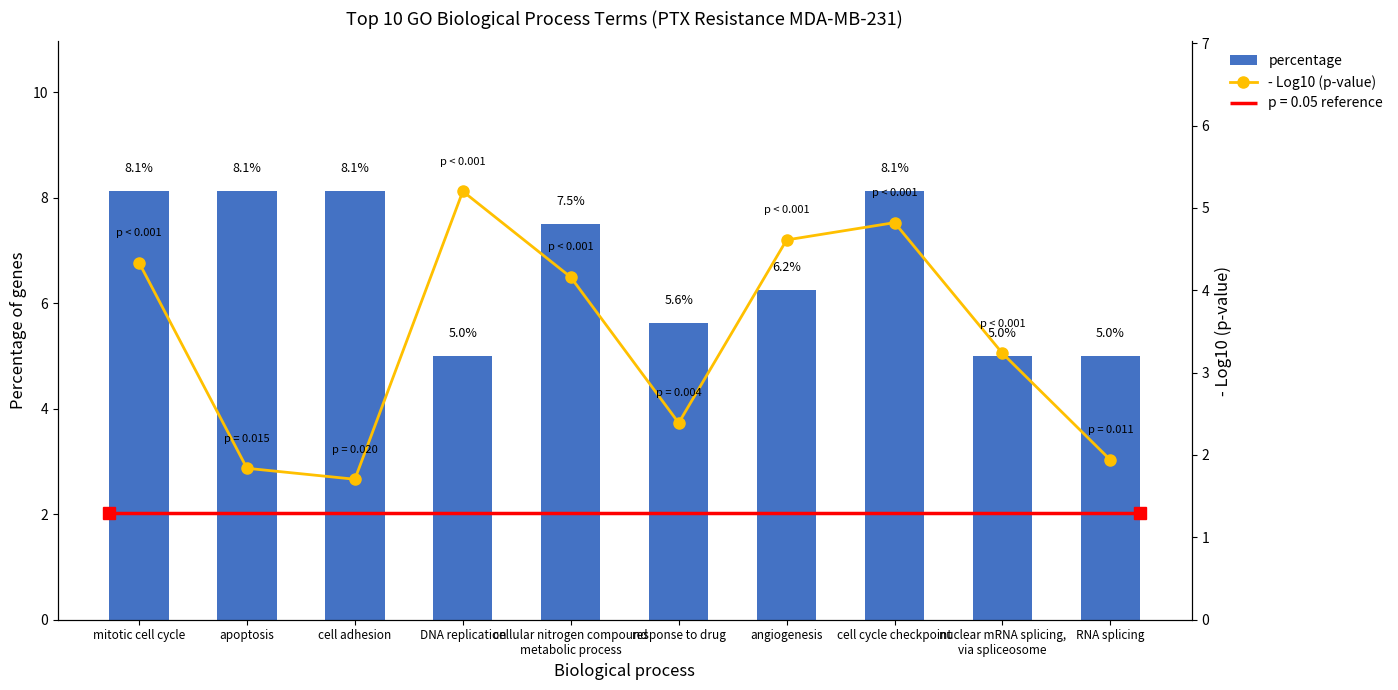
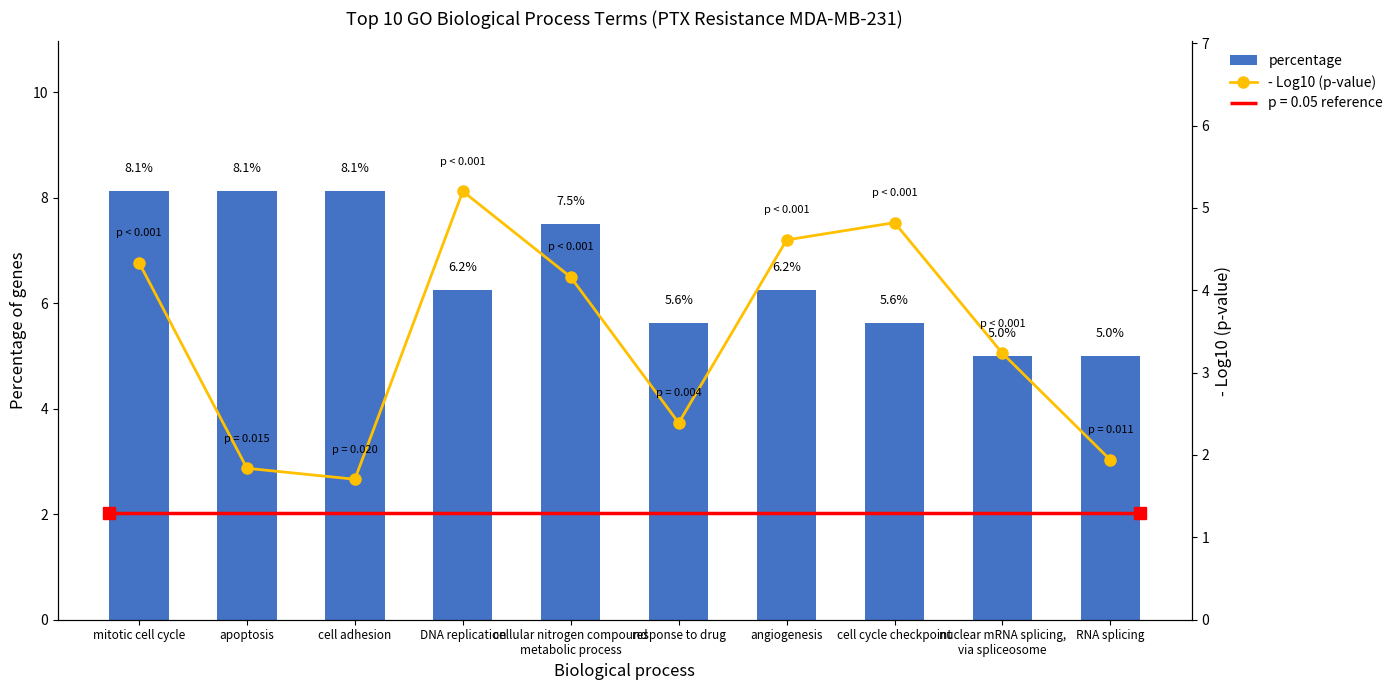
  {
    "percentage": {
      "mitotic cell cycle": "8.1%",
      "apoptosis": "8.1%",
      "cell adhesion": "8.1%",
-     "DNA replication": "5.0%",
+     "DNA replication": "6.2%",
      "cellular nitrogen compound metabolic process": "7.5%",
      "angiogenesis": "6.2%",
-     "cell cycle checkpoint": "8.1%",
+     "cell cycle checkpoint": "5.6%",
      "nuclear mRNA splicing, via spliceosome": "5.0%",
      "RNA splicing": "5.0%"
    }
  }
